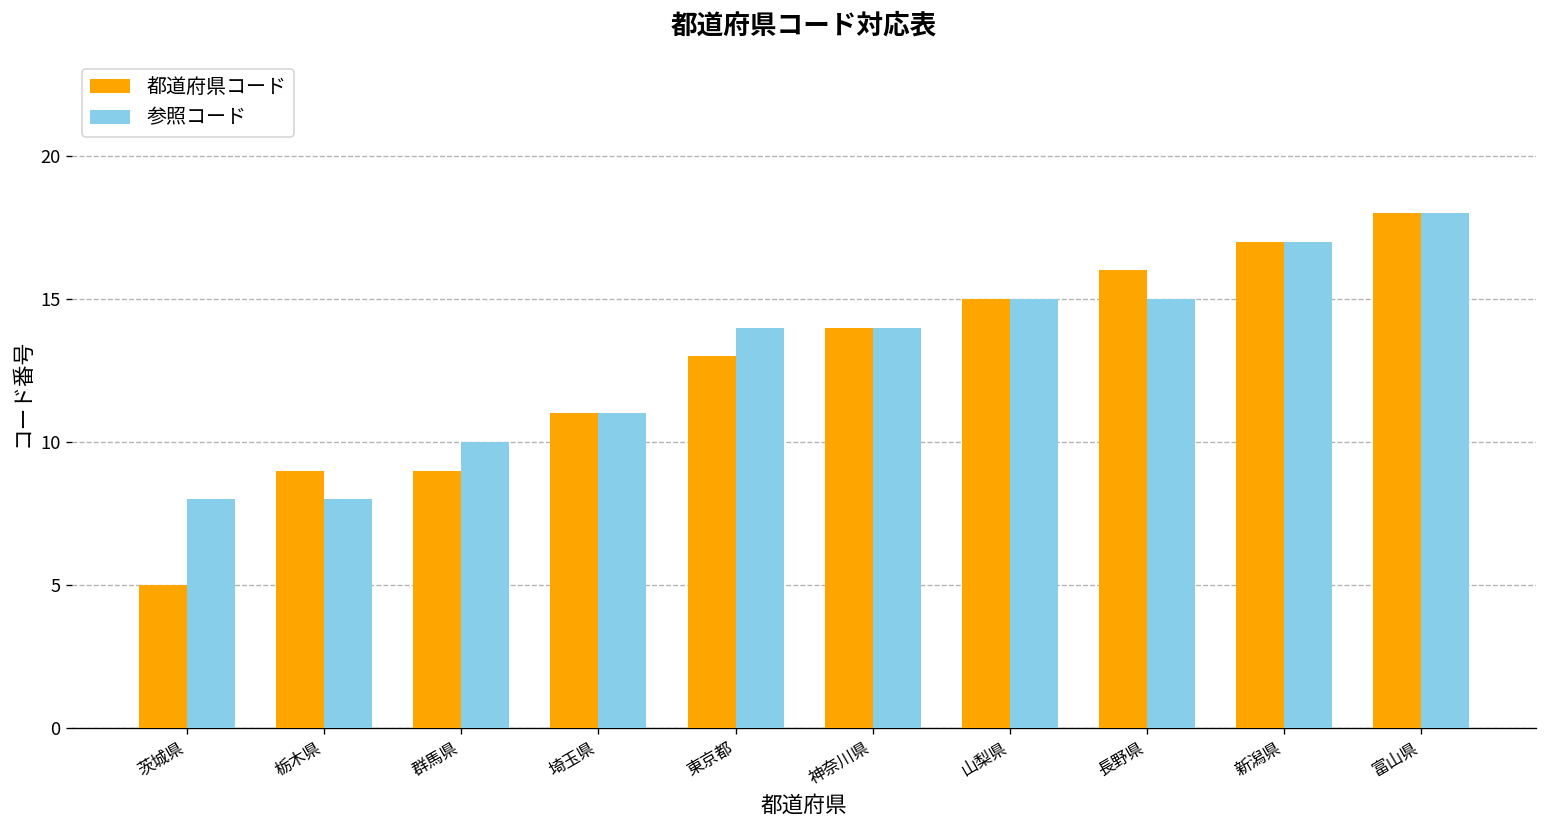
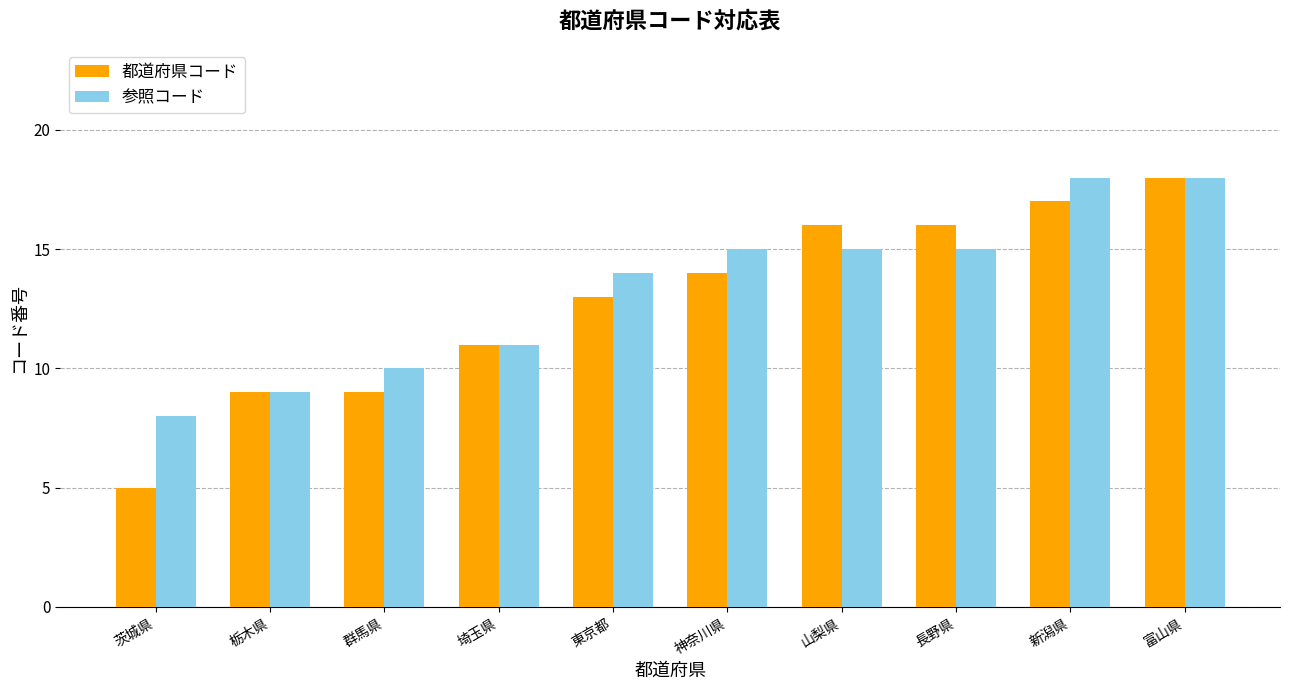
  {
    "都道府県コード": {
      "茨城県": 5,
      "栃木県": 9,
      "群馬県": 9,
      "埼玉県": 11,
      "東京都": 13,
      "神奈川県": 14,
-     "山梨県": 15,
+     "山梨県": 16,
      "長野県": 16,
      "新潟県": 17,
      "富山県": 18
    },
    "参照コード": {
      "茨城県": 8,
-     "栃木県": 8,
+     "栃木県": 9,
      "群馬県": 10,
      "埼玉県": 11,
      "東京都": 14,
-     "神奈川県": 14,
+     "神奈川県": 15,
      "山梨県": 15,
      "長野県": 15,
-     "新潟県": 17,
+     "新潟県": 18,
      "富山県": 18
    }
  }
